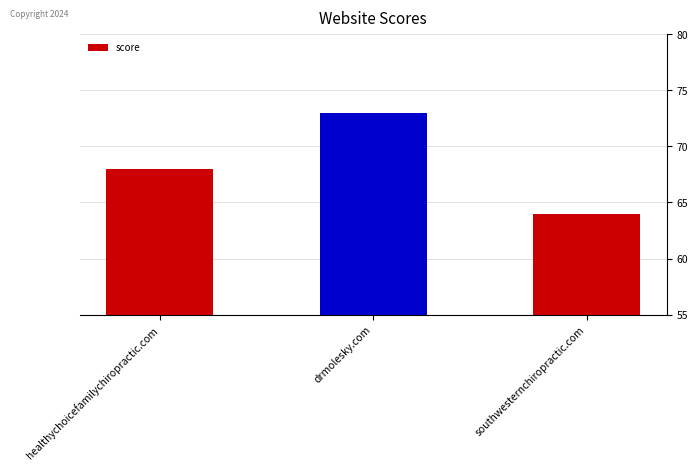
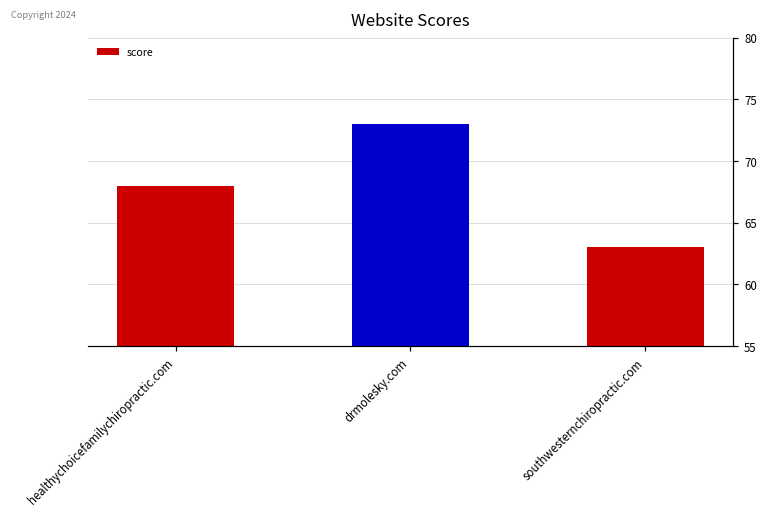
  {
    "healthychoicefamilychiropractic.com": 68,
    "drmolesky.com": 73,
-   "southwesternchiropractic.com": 64
+   "southwesternchiropractic.com": 63
  }
